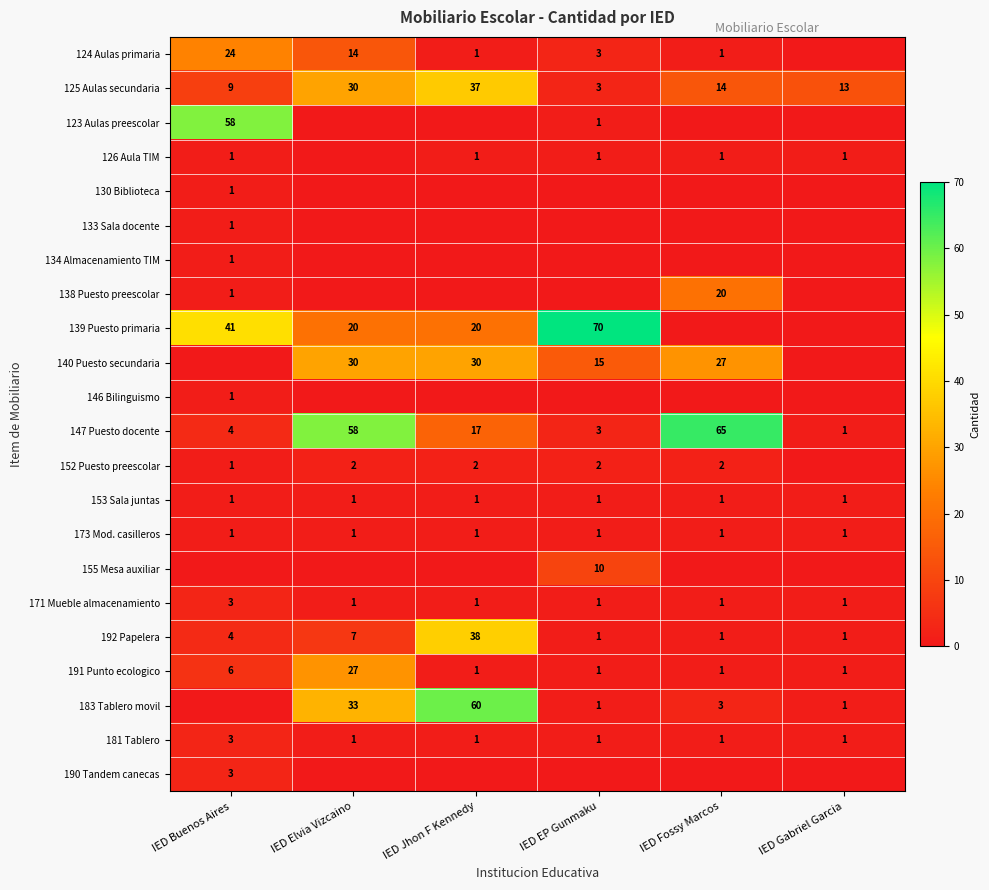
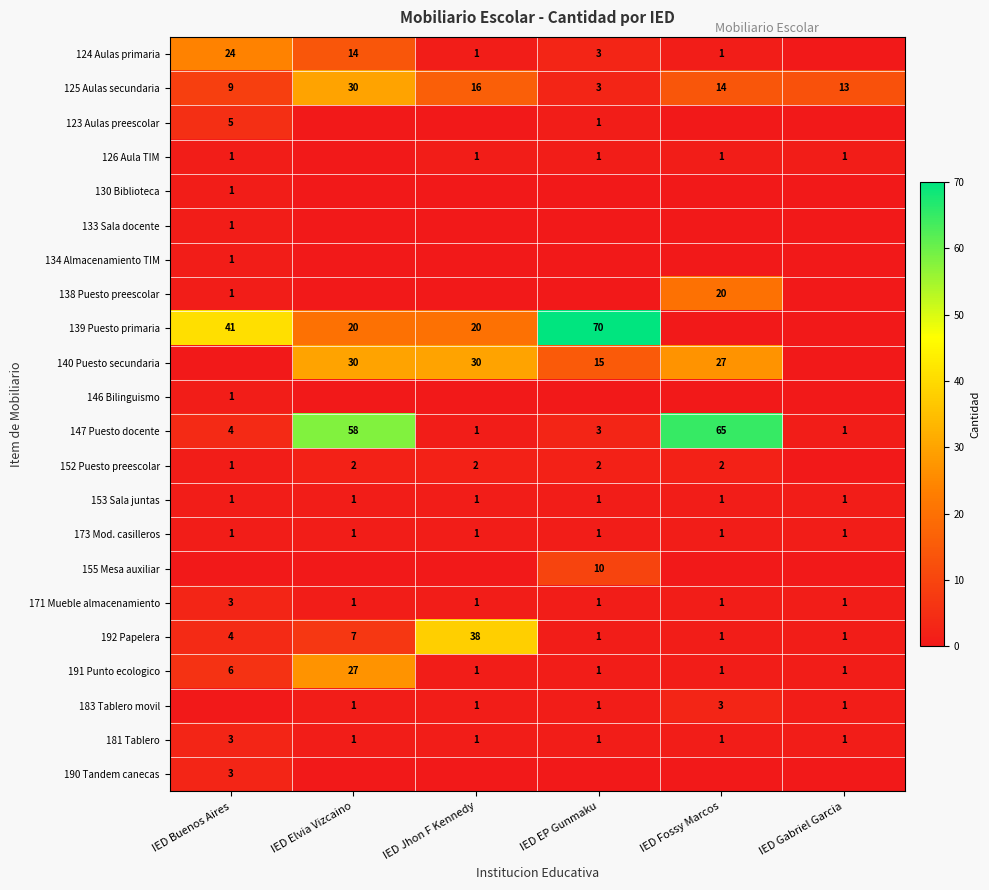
  {
    "124 Aulas primaria": {
      "IED Buenos Aires": 24,
      "IED Elvia Vizcaino": 14,
      "IED Jhon F Kennedy": 1,
      "IED EP Gunmaku": 3,
      "IED Fossy Marcos": 1
    },
    "125 Aulas secundaria": {
      "IED Buenos Aires": 9,
      "IED Elvia Vizcaino": 30,
-     "IED Jhon F Kennedy": 37,
+     "IED Jhon F Kennedy": 16,
      "IED EP Gunmaku": 3,
      "IED Fossy Marcos": 14,
      "IED Gabriel Garcia": 13
    },
    "123 Aulas preescolar": {
-     "IED Buenos Aires": 58,
+     "IED Buenos Aires": 5,
      "IED EP Gunmaku": 1
    },
    "126 Aula TIM": {
      "IED Buenos Aires": 1,
      "IED Jhon F Kennedy": 1,
      "IED EP Gunmaku": 1,
      "IED Fossy Marcos": 1,
      "IED Gabriel Garcia": 1
    },
    "130 Biblioteca": {
      "IED Buenos Aires": 1
    },
    "133 Sala docente": {
      "IED Buenos Aires": 1
    },
    "134 Almacenamiento TIM": {
      "IED Buenos Aires": 1
    },
    "138 Puesto preescolar": {
      "IED Buenos Aires": 1,
      "IED Fossy Marcos": 20
    },
    "139 Puesto primaria": {
      "IED Buenos Aires": 41,
      "IED Elvia Vizcaino": 20,
      "IED Jhon F Kennedy": 20,
      "IED EP Gunmaku": 70
    },
    "140 Puesto secundaria": {
      "IED Elvia Vizcaino": 30,
      "IED Jhon F Kennedy": 30,
      "IED EP Gunmaku": 15,
      "IED Fossy Marcos": 27
    },
    "146 Bilinguismo": {
      "IED Buenos Aires": 1
    },
    "147 Puesto docente": {
      "IED Buenos Aires": 4,
      "IED Elvia Vizcaino": 58,
-     "IED Jhon F Kennedy": 17,
+     "IED Jhon F Kennedy": 1,
      "IED EP Gunmaku": 3,
      "IED Fossy Marcos": 65,
      "IED Gabriel Garcia": 1
    },
    "152 Puesto preescolar": {
      "IED Buenos Aires": 1,
      "IED Elvia Vizcaino": 2,
      "IED Jhon F Kennedy": 2,
      "IED EP Gunmaku": 2,
      "IED Fossy Marcos": 2
    },
    "153 Sala juntas": {
      "IED Buenos Aires": 1,
      "IED Elvia Vizcaino": 1,
      "IED Jhon F Kennedy": 1,
      "IED EP Gunmaku": 1,
      "IED Fossy Marcos": 1,
      "IED Gabriel Garcia": 1
    },
    "173 Mod. casilleros": {
      "IED Buenos Aires": 1,
      "IED Elvia Vizcaino": 1,
      "IED Jhon F Kennedy": 1,
      "IED EP Gunmaku": 1,
      "IED Fossy Marcos": 1,
      "IED Gabriel Garcia": 1
    },
    "155 Mesa auxiliar": {
      "IED EP Gunmaku": 10
    },
    "171 Mueble almacenamiento": {
      "IED Buenos Aires": 3,
      "IED Elvia Vizcaino": 1,
      "IED Jhon F Kennedy": 1,
      "IED EP Gunmaku": 1,
      "IED Fossy Marcos": 1,
      "IED Gabriel Garcia": 1
    },
    "192 Papelera": {
      "IED Buenos Aires": 4,
      "IED Elvia Vizcaino": 7,
      "IED Jhon F Kennedy": 38,
      "IED EP Gunmaku": 1,
      "IED Fossy Marcos": 1,
      "IED Gabriel Garcia": 1
    },
    "191 Punto ecologico": {
      "IED Buenos Aires": 6,
      "IED Elvia Vizcaino": 27,
      "IED Jhon F Kennedy": 1,
      "IED EP Gunmaku": 1,
      "IED Fossy Marcos": 1,
      "IED Gabriel Garcia": 1
    },
    "183 Tablero movil": {
-     "IED Elvia Vizcaino": 33,
-     "IED Jhon F Kennedy": 60,
+     "IED Elvia Vizcaino": 1,
+     "IED Jhon F Kennedy": 1,
      "IED EP Gunmaku": 1,
      "IED Fossy Marcos": 3,
      "IED Gabriel Garcia": 1
    },
    "181 Tablero": {
      "IED Buenos Aires": 3,
      "IED Elvia Vizcaino": 1,
      "IED Jhon F Kennedy": 1,
      "IED EP Gunmaku": 1,
      "IED Fossy Marcos": 1,
      "IED Gabriel Garcia": 1
    },
    "190 Tandem canecas": {
      "IED Buenos Aires": 3
    }
  }
